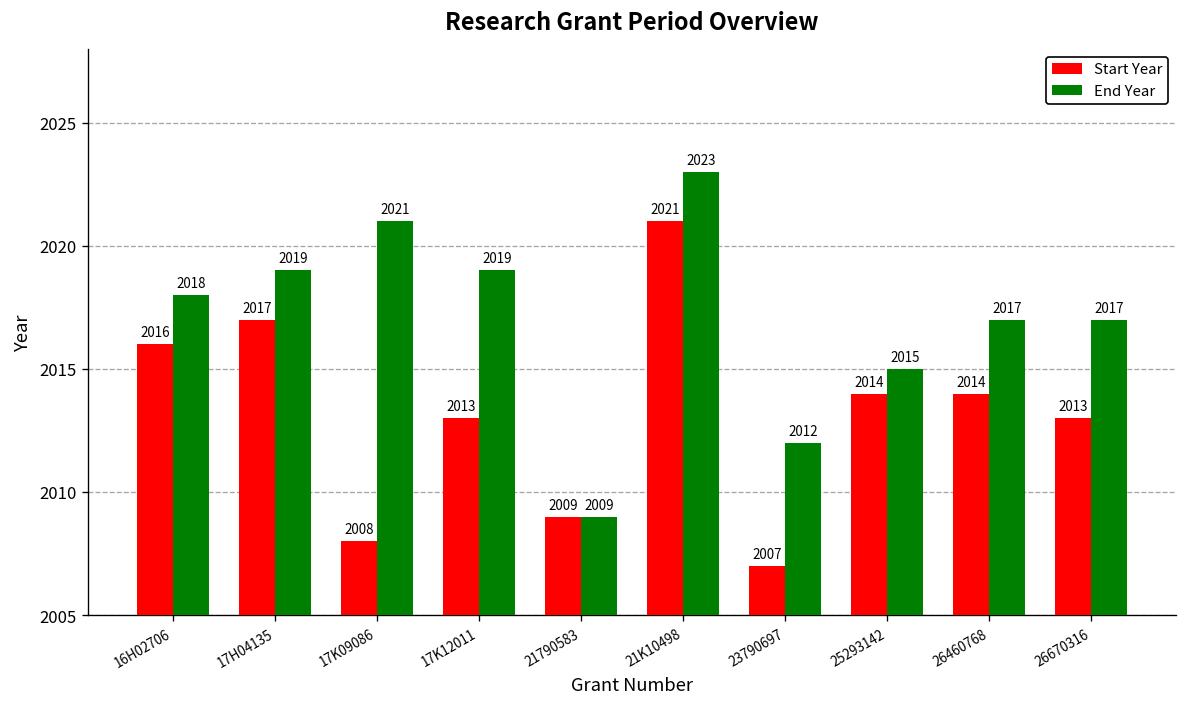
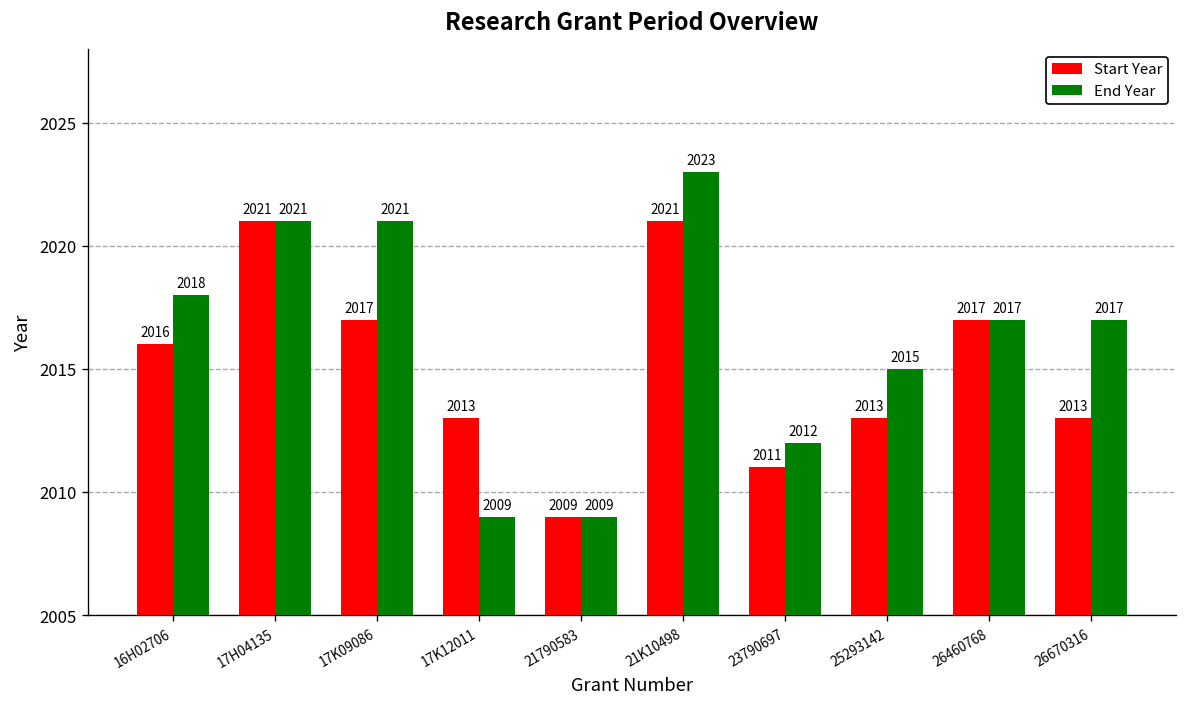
  {
    "Start Year": {
      "16H02706": 2016,
-     "17H04135": 2017,
-     "17K09086": 2008,
+     "17H04135": 2021,
+     "17K09086": 2017,
      "17K12011": 2013,
      "21790583": 2009,
      "21K10498": 2021,
-     "23790697": 2007,
-     "25293142": 2014,
-     "26460768": 2014,
+     "23790697": 2011,
+     "25293142": 2013,
+     "26460768": 2017,
      "26670316": 2013
    },
    "End Year": {
      "16H02706": 2018,
-     "17H04135": 2019,
+     "17H04135": 2021,
      "17K09086": 2021,
-     "17K12011": 2019,
+     "17K12011": 2009,
      "21790583": 2009,
      "21K10498": 2023,
      "23790697": 2012,
      "25293142": 2015,
      "26460768": 2017,
      "26670316": 2017
    }
  }
